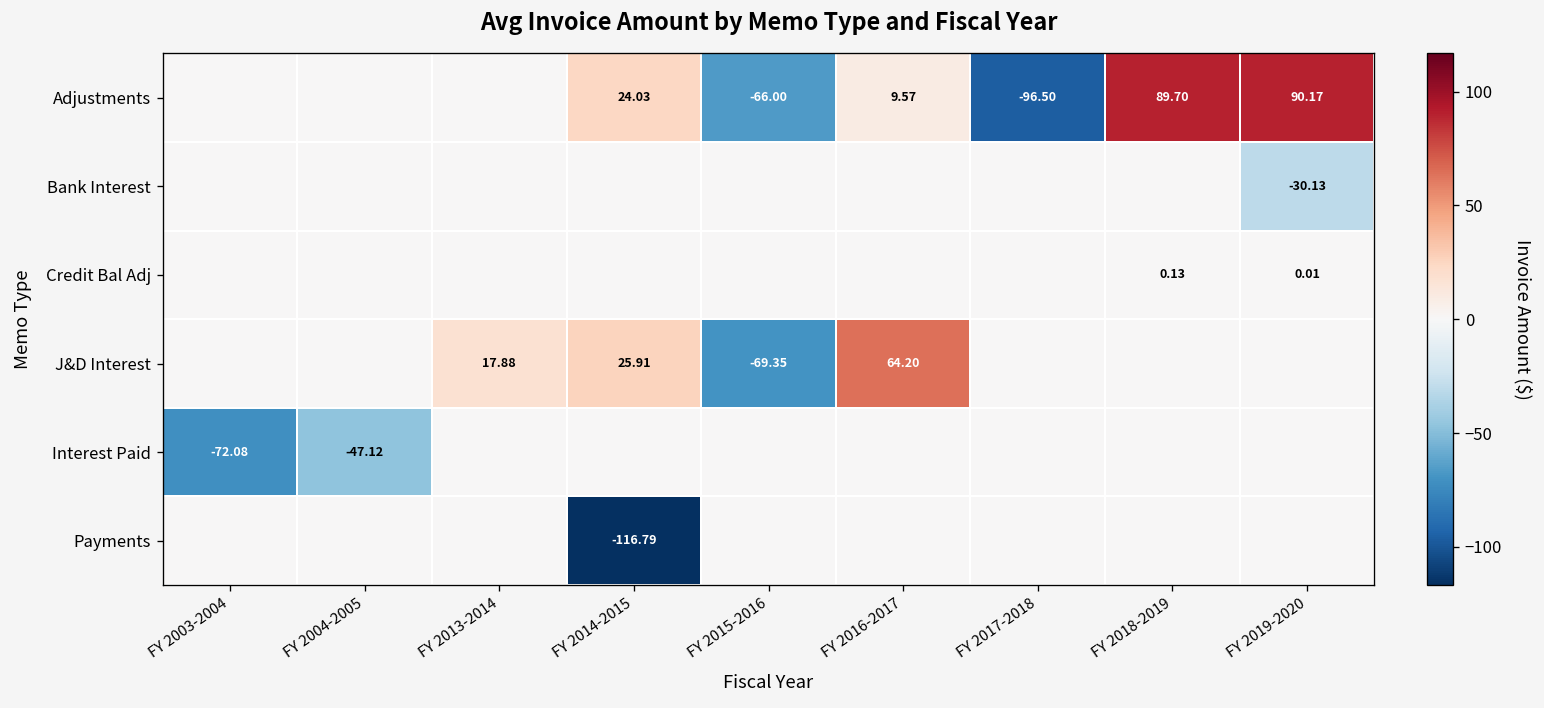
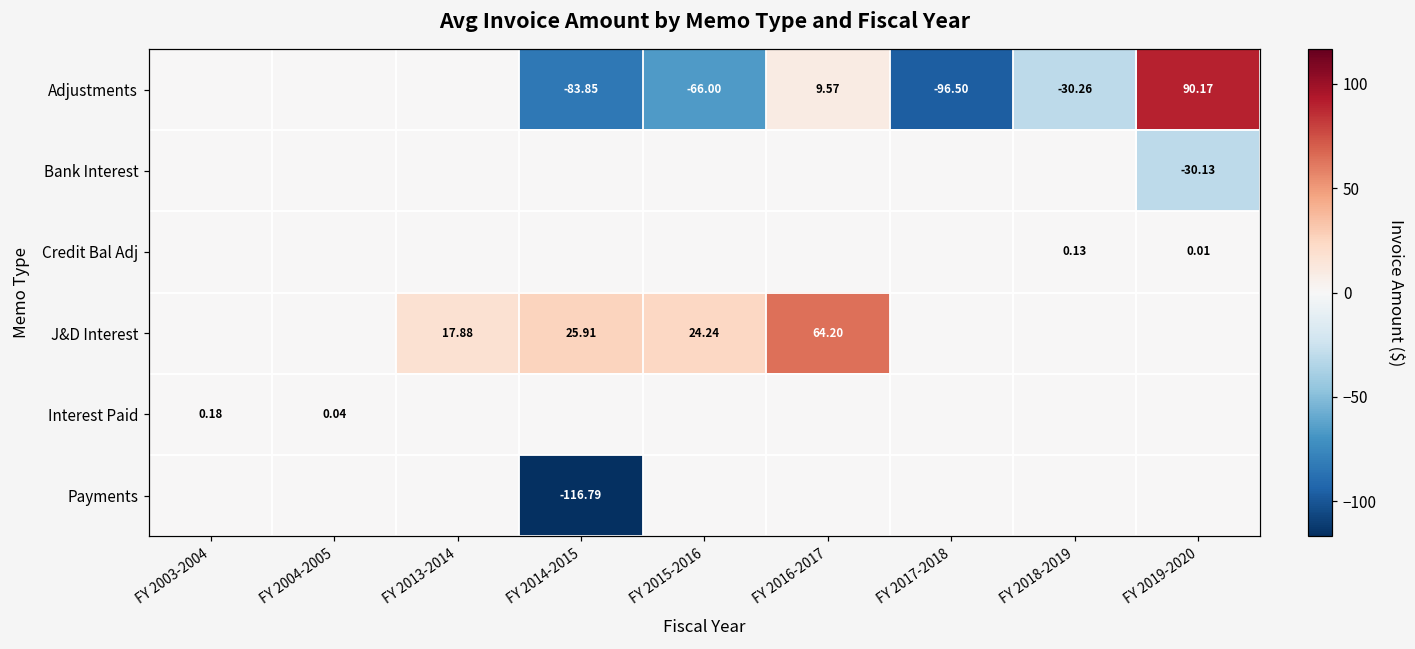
  {
    "Adjustments": {
-     "FY 2014-2015": 24.03,
+     "FY 2014-2015": -83.85,
      "FY 2015-2016": -66.00,
      "FY 2016-2017": 9.57,
      "FY 2017-2018": -96.50,
-     "FY 2018-2019": 89.70,
+     "FY 2018-2019": -30.26,
      "FY 2019-2020": 90.17
    },
    "Bank Interest": {
      "FY 2019-2020": -30.13
    },
    "Credit Bal Adj": {
      "FY 2018-2019": 0.13,
      "FY 2019-2020": 0.01
    },
    "J&D Interest": {
      "FY 2013-2014": 17.88,
      "FY 2014-2015": 25.91,
-     "FY 2015-2016": -69.35,
+     "FY 2015-2016": 24.24,
      "FY 2016-2017": 64.20
    },
    "Interest Paid": {
-     "FY 2003-2004": -72.08,
-     "FY 2004-2005": -47.12
+     "FY 2003-2004": 0.18,
+     "FY 2004-2005": 0.04
    },
    "Payments": {
      "FY 2014-2015": -116.79
    }
  }
